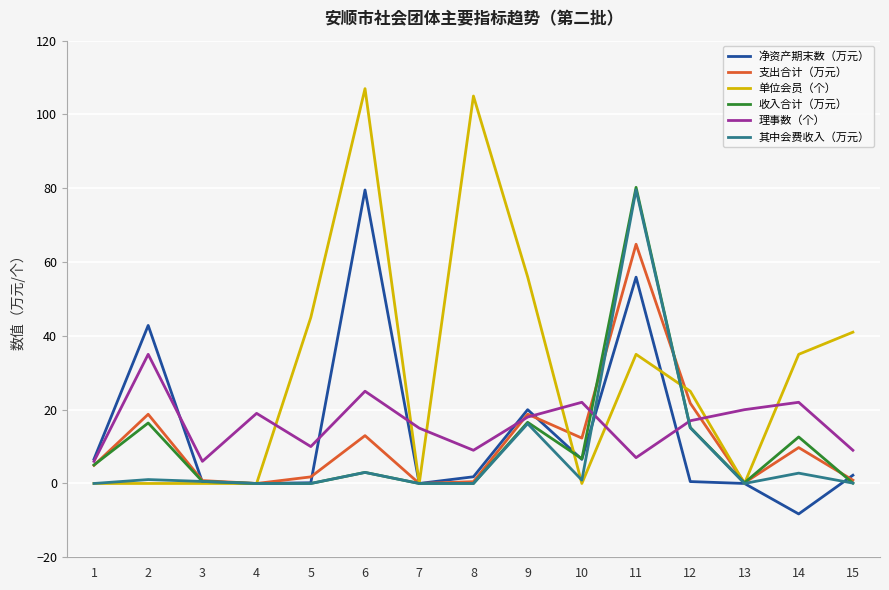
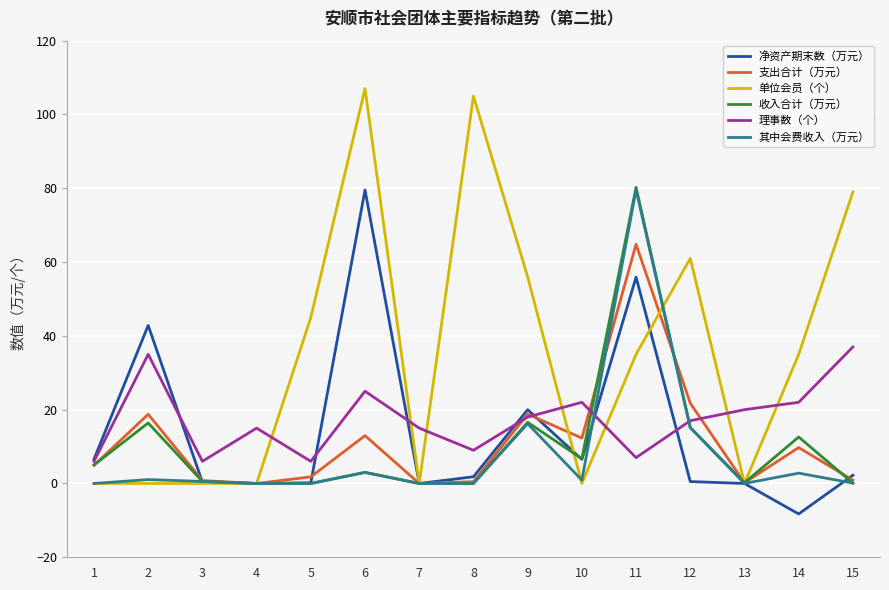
  {
    "支出合计（万元）": {
      "2": 19,
      "5": 2,
      "6": 13,
      "9": 19,
      "10": 12,
      "11": 65,
      "12": 22,
      "14": 10,
      "15": 1
    },
    "单位会员（个）": {
      "2": 0,
      "5": 45,
      "6": 107,
      "8": 105,
      "9": 56,
      "10": 0,
      "11": 35,
-     "12": 25,
+     "12": 61,
      "14": 35,
-     "15": 41
+     "15": 79
    },
    "收入合计（万元）": {
      "2": 16,
      "14": 13
    },
    "理事数（个）": {
      "2": 35,
      "3": 6,
-     "4": 19,
-     "5": 10,
+     "4": 15,
+     "5": 6,
      "6": 25,
      "7": 15,
      "8": 9,
      "9": 18,
      "10": 22,
      "11": 7,
      "12": 17,
      "13": 20,
      "14": 22,
-     "15": 9
+     "15": 37
    }
  }
